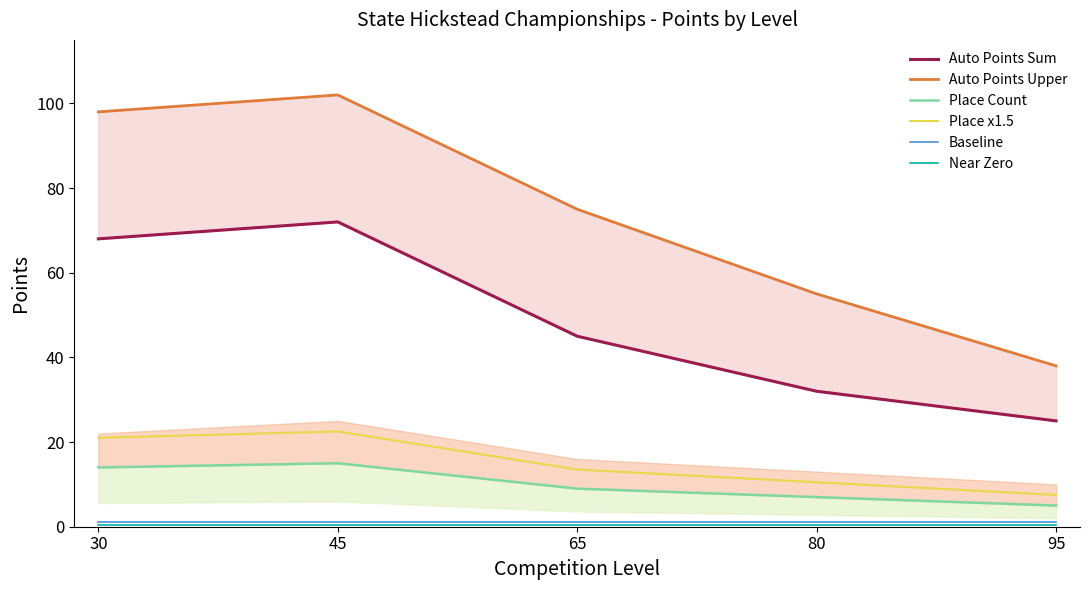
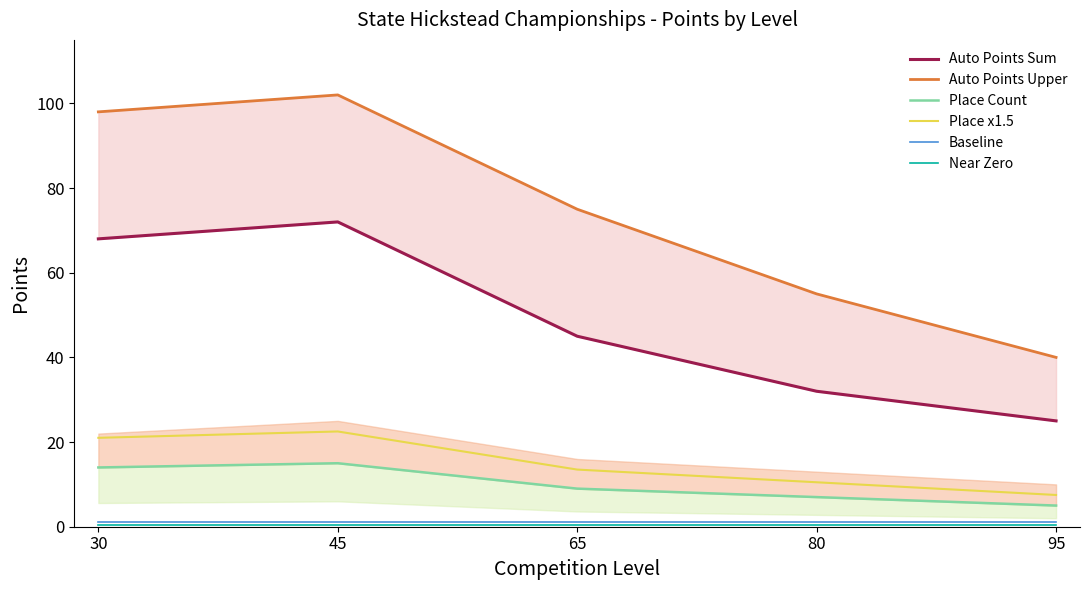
  {
    "Auto Points Sum": {
      "30": 68,
      "45": 72,
      "65": 45,
      "80": 32,
      "95": 25
    },
    "Auto Points Upper": {
      "30": 98,
      "45": 102,
      "65": 75,
      "80": 55,
-     "95": 38
+     "95": 40
    },
    "Place Count": {
      "30": 14,
      "45": 15,
      "65": 9,
      "80": 7,
      "95": 5
    },
    "Place x1.5": {
      "30": 21,
      "45": 23,
      "65": 14,
      "80": 11,
      "95": 8
    },
    "Baseline": {
      "30": 1,
      "45": 1,
      "65": 1,
      "80": 1,
      "95": 1
    },
    "Near Zero": {
      "30": 0,
      "45": 0,
      "65": 0,
      "80": 0,
      "95": 0
    }
  }
